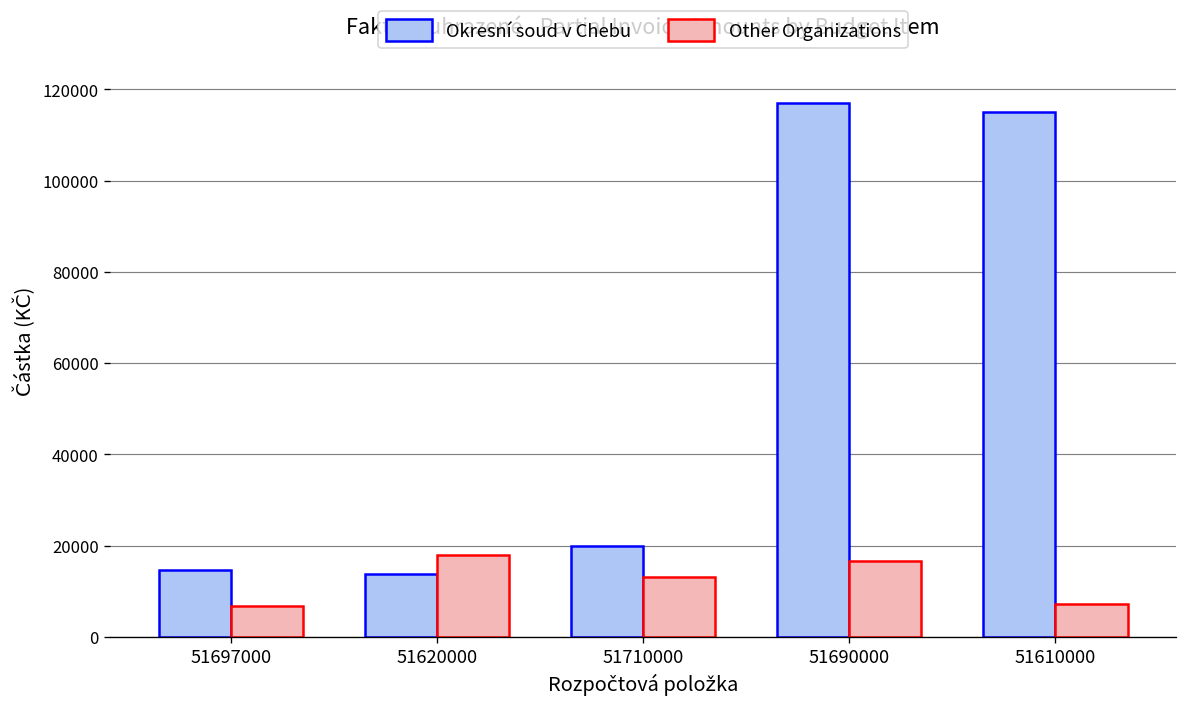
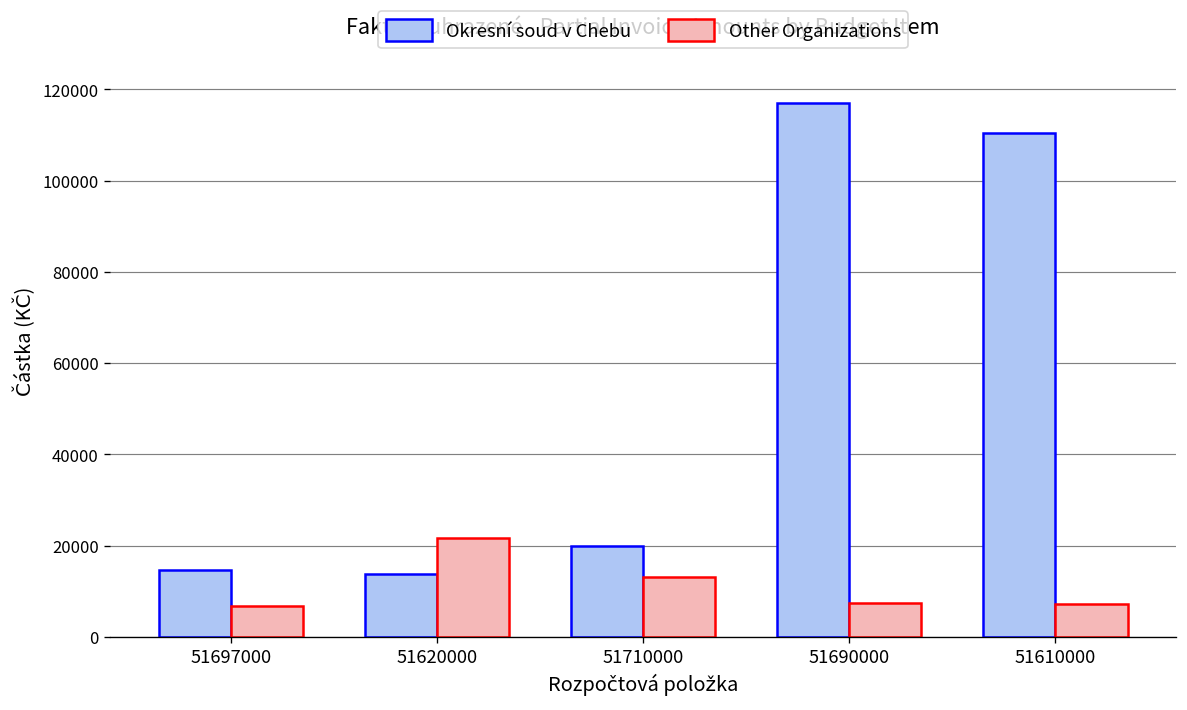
  {
    "Okresní soud v Chebu": {
      "51697000": 15000,
      "51620000": 14000,
      "51710000": 20000,
      "51690000": 117000,
-     "51610000": 115000
+     "51610000": 111000
    },
    "Other Organizations": {
      "51697000": 7000,
-     "51620000": 18000,
+     "51620000": 22000,
      "51710000": 13000,
-     "51690000": 17000,
+     "51690000": 7000,
      "51610000": 7000
    }
  }
